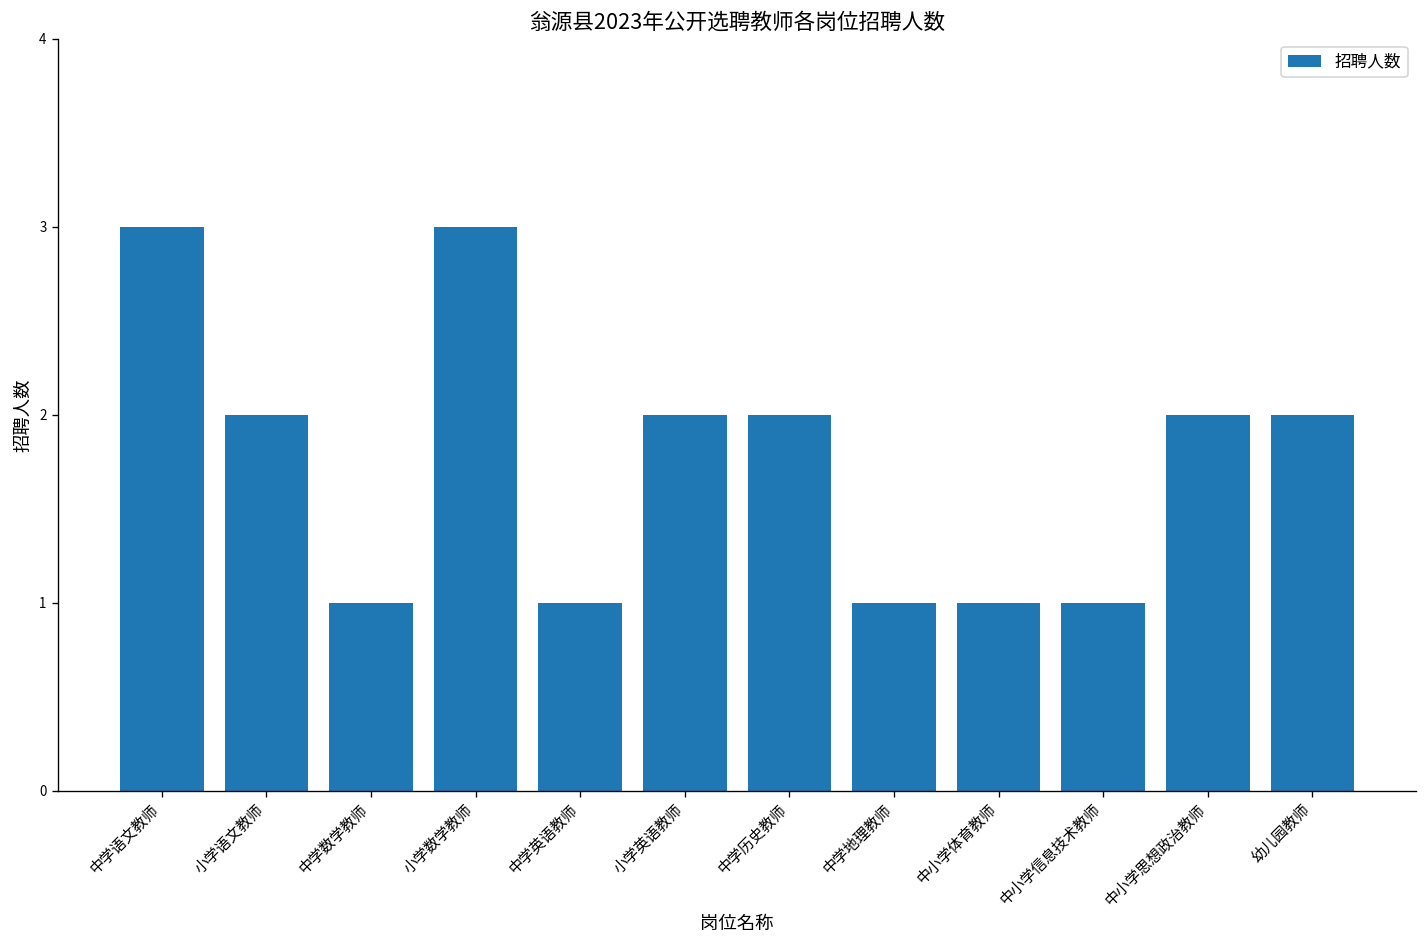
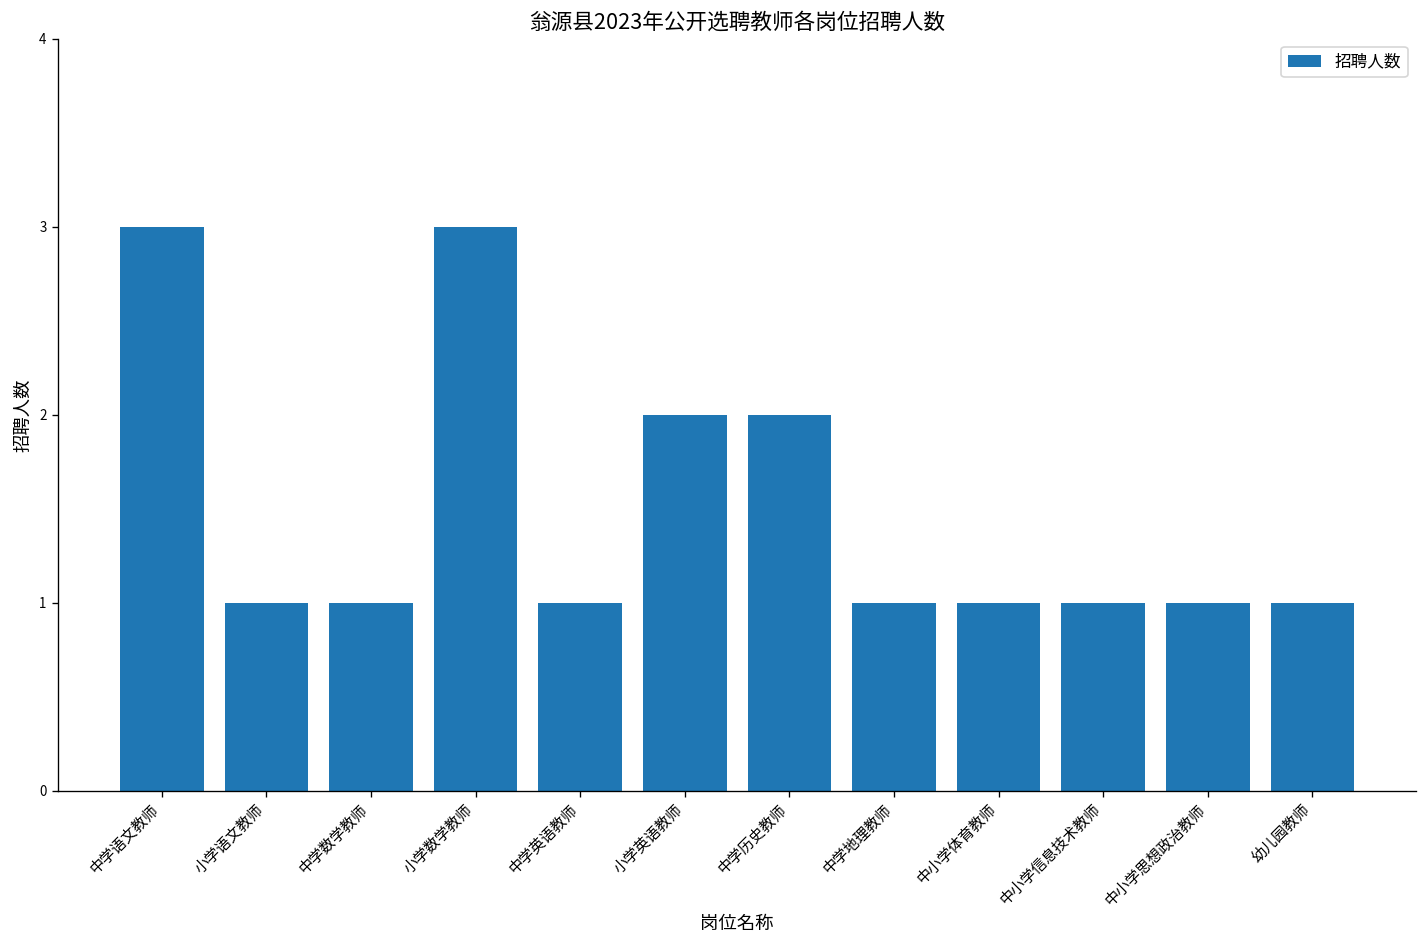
  {
    "中学语文教师": 3,
-   "小学语文教师": 2,
+   "小学语文教师": 1,
    "中学数学教师": 1,
    "小学数学教师": 3,
    "中学英语教师": 1,
    "小学英语教师": 2,
    "中学历史教师": 2,
    "中学地理教师": 1,
    "中小学体育教师": 1,
    "中小学信息技术教师": 1,
-   "中小学思想政治教师": 2,
-   "幼儿园教师": 2
+   "中小学思想政治教师": 1,
+   "幼儿园教师": 1
  }
